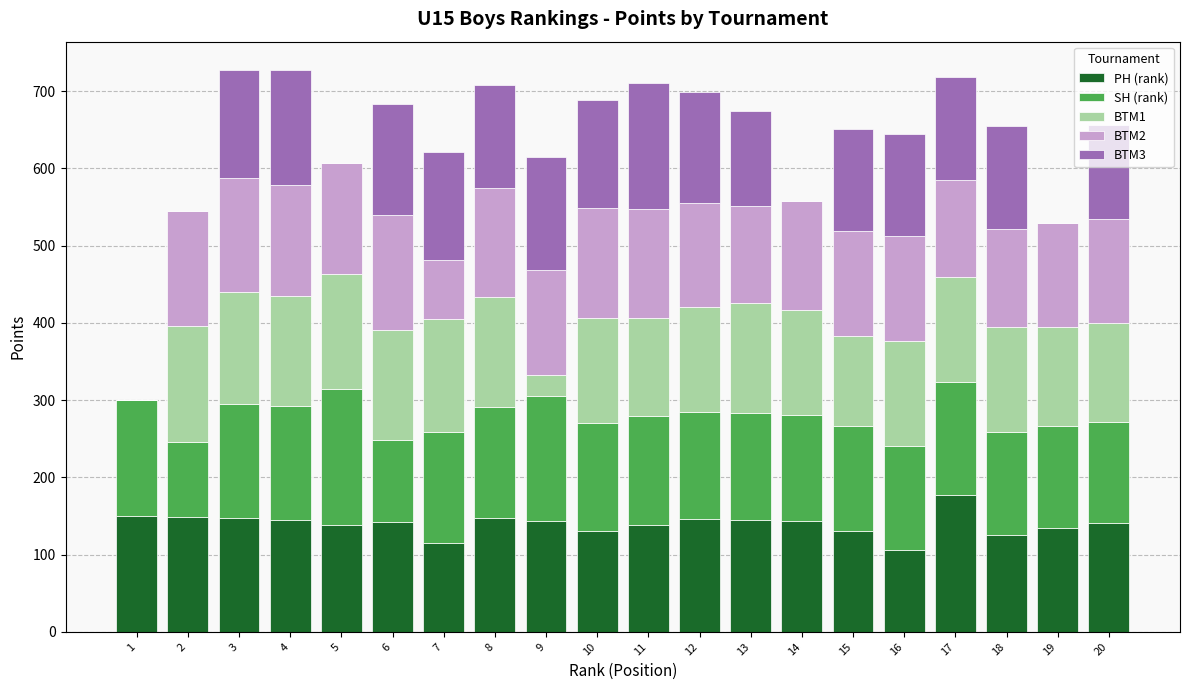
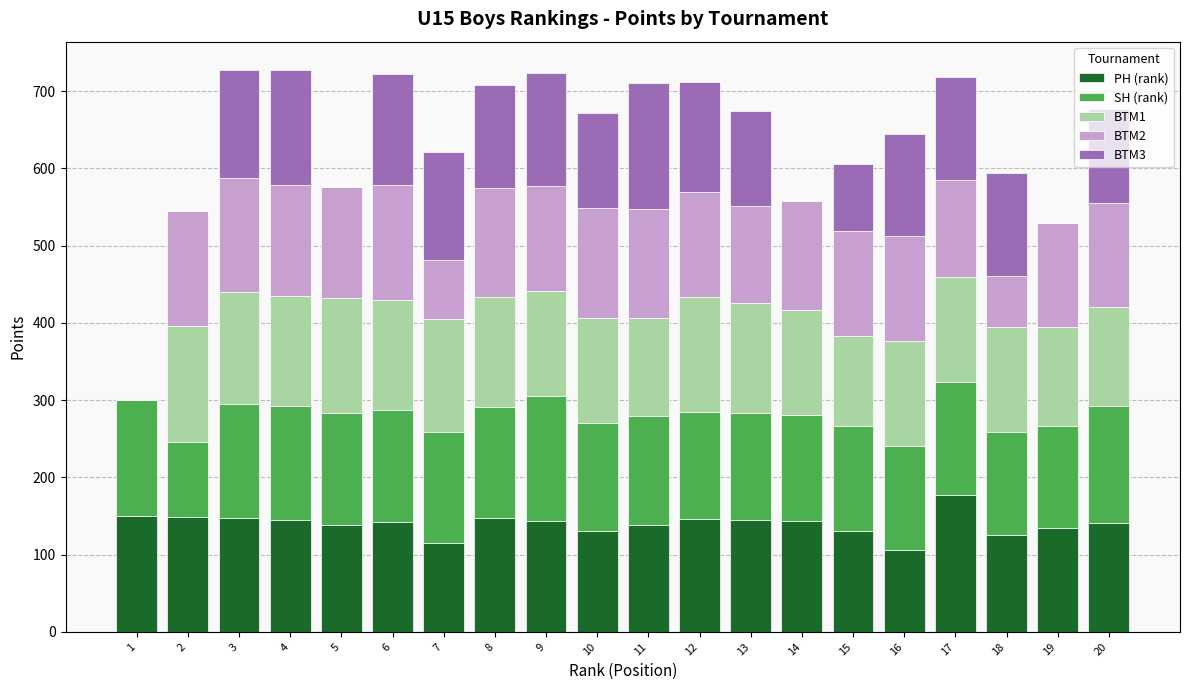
  {
    "PH (rank)": {
      "1": 150,
      "2": 150,
      "3": 150,
      "4": 150,
      "5": 140,
      "6": 140,
      "7": 120,
      "8": 150,
      "9": 140,
      "10": 130,
      "11": 140,
      "12": 150,
      "13": 150,
      "14": 140,
      "15": 130,
      "16": 110,
      "17": 180,
      "18": 130,
      "19": 140,
      "20": 140
    },
    "SH (rank)": {
      "1": 150,
      "2": 100,
      "3": 150,
      "4": 150,
-     "5": 180,
-     "6": 110,
+     "5": 150,
+     "6": 150,
      "7": 140,
      "8": 140,
      "9": 160,
      "10": 140,
      "11": 140,
      "12": 140,
      "13": 140,
      "14": 140,
      "15": 140,
      "16": 140,
      "17": 150,
      "18": 130,
      "19": 130,
-     "20": 130
+     "20": 150
    },
    "BTM1": {
      "1": 0,
      "2": 150,
      "3": 150,
      "4": 140,
      "5": 150,
      "6": 140,
      "7": 150,
      "8": 140,
-     "9": 30,
+     "9": 140,
      "10": 140,
      "11": 130,
-     "12": 140,
+     "12": 150,
      "13": 140,
      "14": 140,
      "15": 120,
      "16": 140,
      "17": 140,
      "18": 140,
      "19": 130,
      "20": 130
    },
    "BTM2": {
      "1": 0,
      "2": 150,
      "3": 150,
      "4": 140,
      "5": 140,
      "6": 150,
      "7": 80,
      "8": 140,
      "9": 130,
      "10": 140,
      "11": 140,
      "12": 130,
      "13": 130,
      "14": 140,
      "15": 130,
      "16": 130,
      "17": 130,
-     "18": 130,
+     "18": 70,
      "19": 130,
      "20": 130
    },
    "BTM3": {
      "1": 0,
      "2": 0,
      "3": 140,
      "4": 150,
      "5": 0,
      "6": 140,
      "7": 140,
      "8": 130,
      "9": 150,
-     "10": 140,
+     "10": 120,
      "11": 160,
      "12": 140,
      "13": 120,
      "14": 0,
-     "15": 130,
+     "15": 90,
      "16": 130,
      "17": 130,
      "18": 130,
      "19": 0
    }
  }
